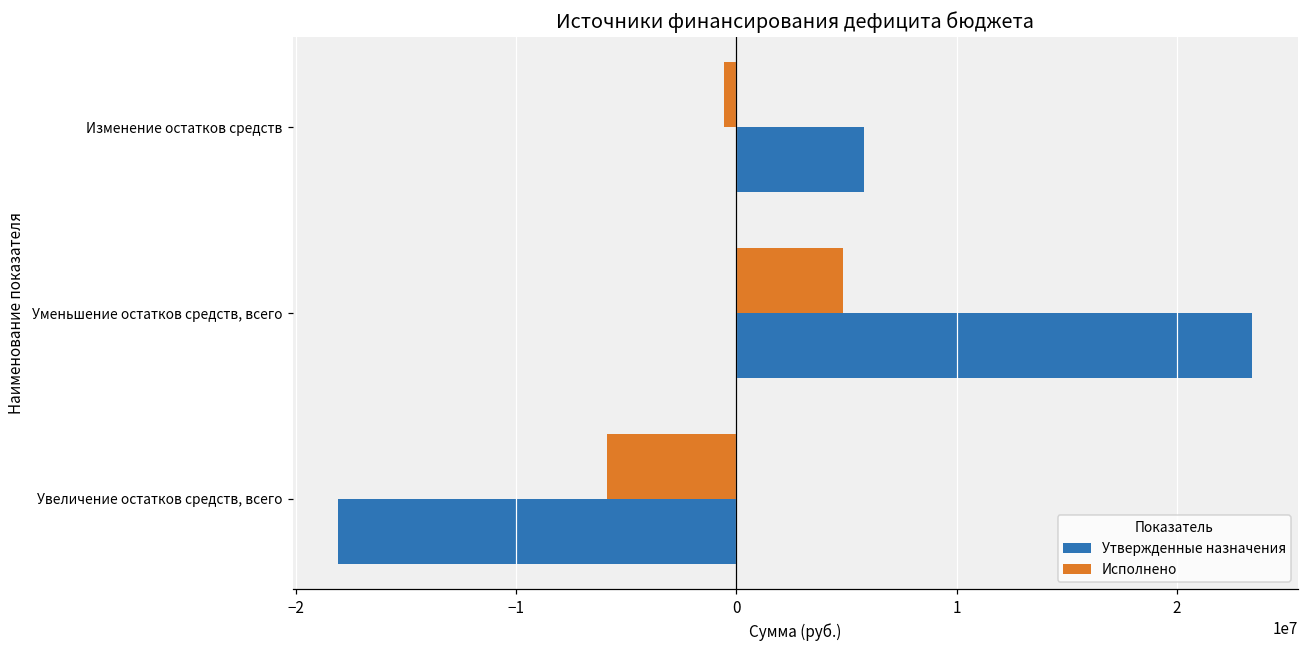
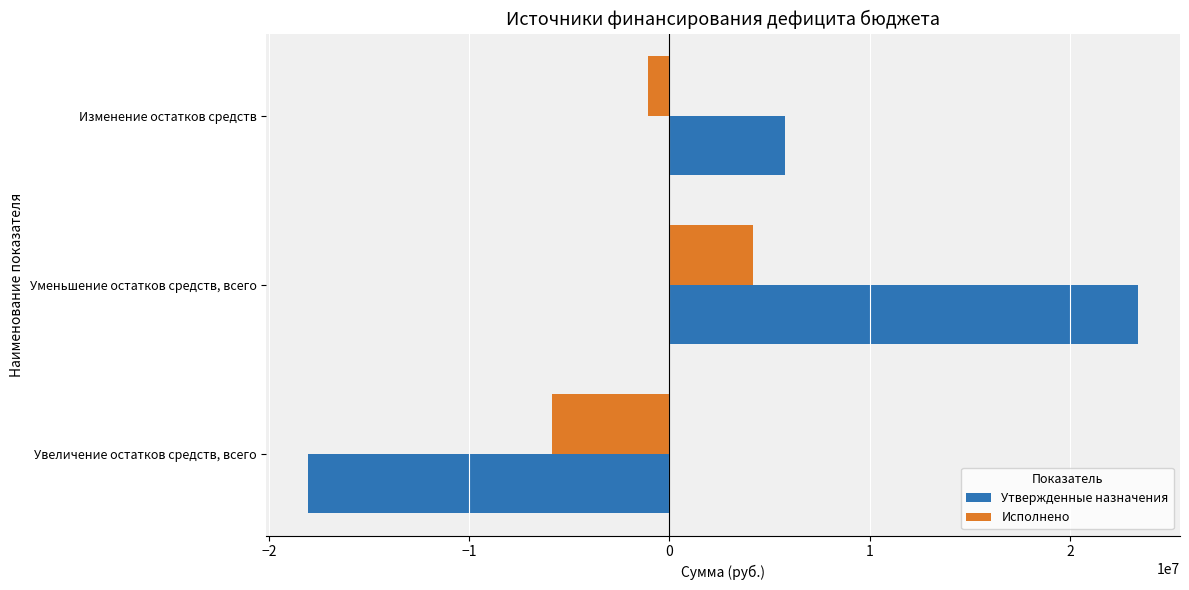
  {
    "Утвержденные назначения": {
      "Изменение остатков средств": 5800000,
      "Уменьшение остатков средств, всего": 23400000,
      "Увеличение остатков средств, всего": -18100000
    },
    "Исполнено": {
-     "Изменение остатков средств": -600000,
-     "Уменьшение остатков средств, всего": 4800000,
+     "Изменение остатков средств": -1100000,
+     "Уменьшение остатков средств, всего": 4200000,
      "Увеличение остатков средств, всего": -5900000
    }
  }
